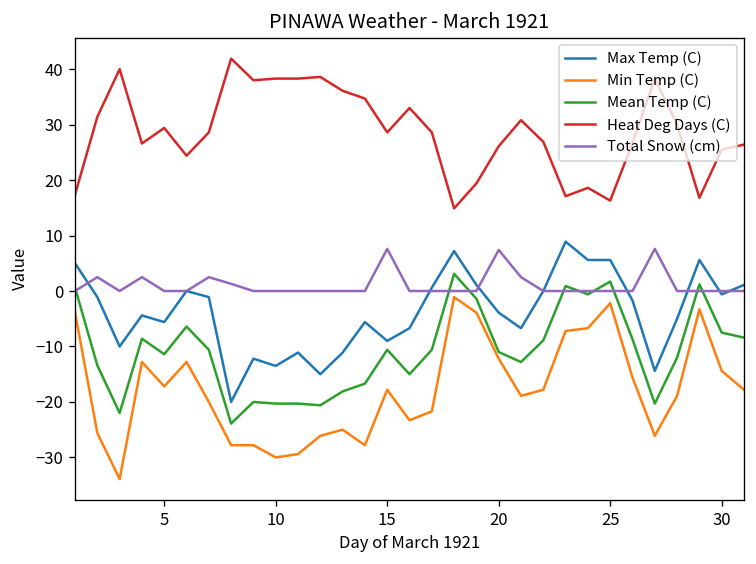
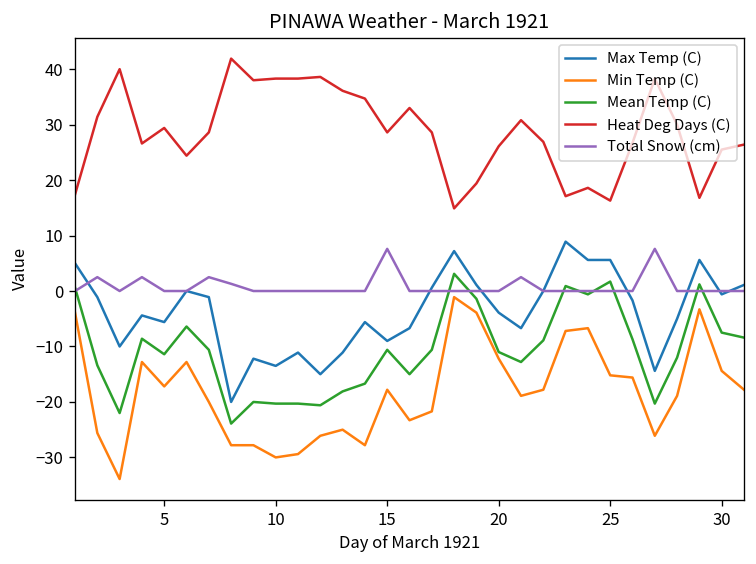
  {
    "Max Temp (C)": {
      "5": -6,
      "10": -14,
      "15": -9,
      "20": -4,
      "25": 6,
      "30": -1
    },
    "Min Temp (C)": {
      "5": -17,
      "10": -30,
      "15": -18,
      "20": -12,
-     "25": -2,
+     "25": -15,
      "30": -14
    },
    "Mean Temp (C)": {
      "5": -11,
      "10": -20,
      "15": -11,
      "20": -11,
      "25": 2,
      "30": -8
    },
    "Heat Deg Days (C)": {
      "5": 29,
      "10": 38,
      "15": 29,
      "20": 26,
      "25": 16
    },
    "Total Snow (cm)": {
      "5": 0,
      "10": 0,
      "15": 8,
-     "20": 7,
+     "20": 0,
      "25": 0,
      "30": 0
    }
  }
